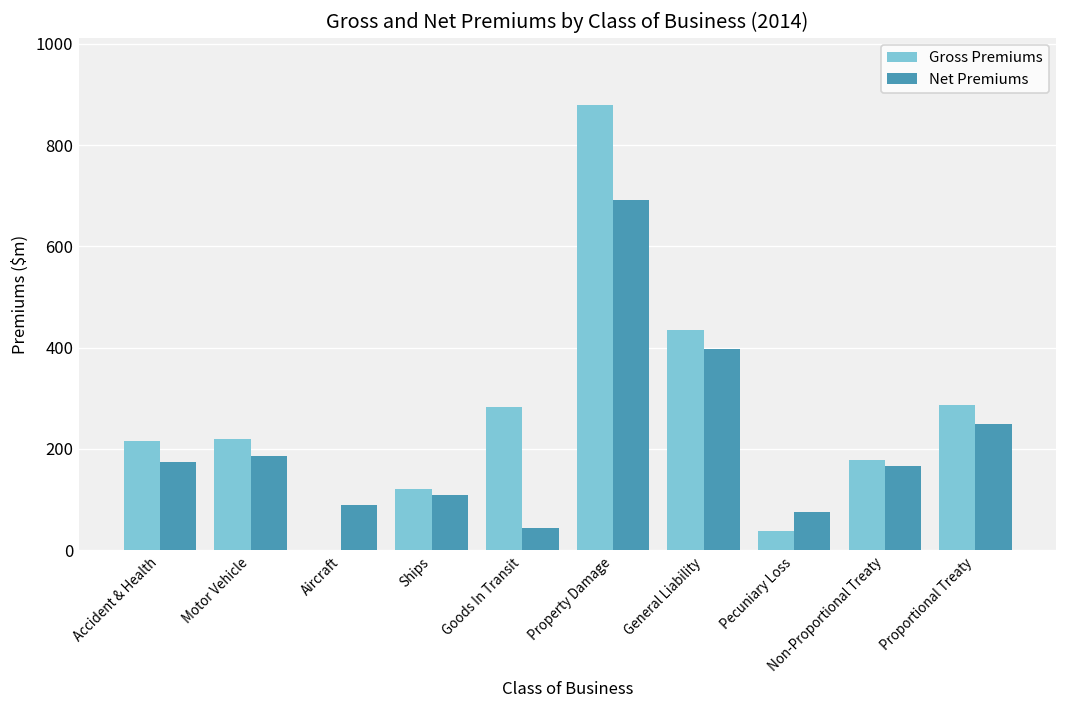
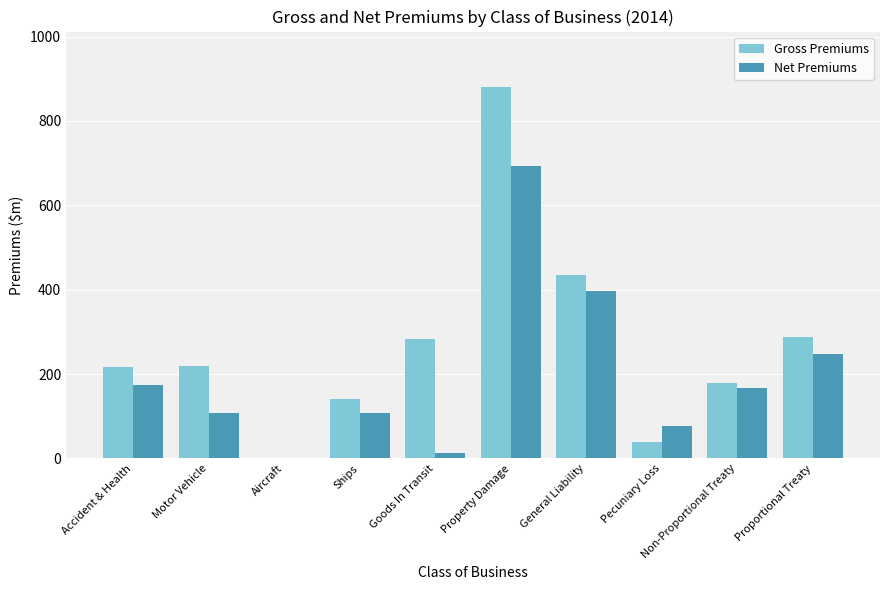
  {
    "Gross Premiums": {
      "Accident & Health": 220,
      "Motor Vehicle": 220,
      "Aircraft": 0,
-     "Ships": 120,
+     "Ships": 140,
      "Goods In Transit": 280,
      "Property Damage": 880,
      "General Liability": 430,
      "Pecuniary Loss": 40,
      "Non-Proportional Treaty": 180,
      "Proportional Treaty": 290
    },
    "Net Premiums": {
      "Accident & Health": 170,
-     "Motor Vehicle": 190,
-     "Aircraft": 90,
+     "Motor Vehicle": 110,
+     "Aircraft": 0,
      "Ships": 110,
-     "Goods In Transit": 40,
+     "Goods In Transit": 10,
      "Property Damage": 690,
      "General Liability": 400,
      "Pecuniary Loss": 80,
      "Non-Proportional Treaty": 170,
      "Proportional Treaty": 250
    }
  }
